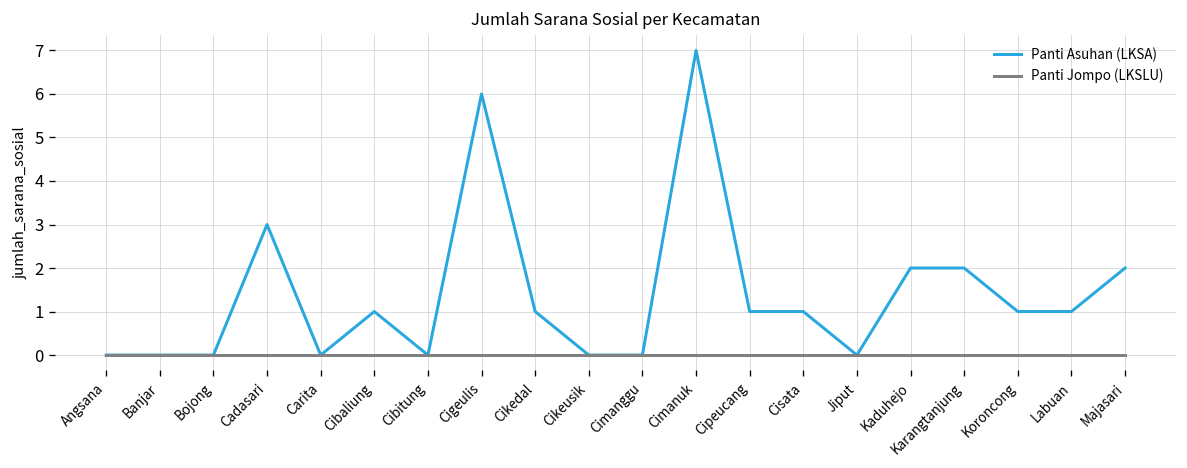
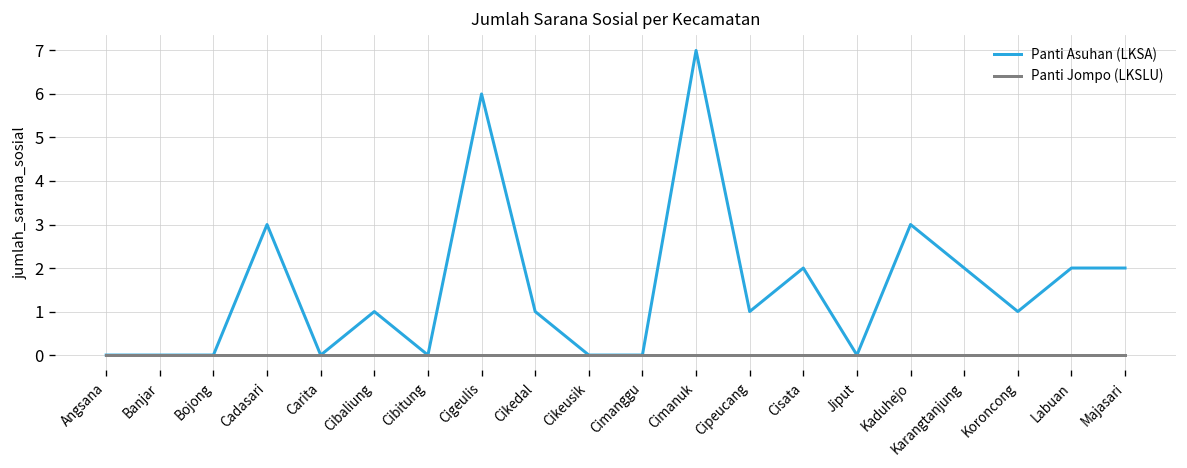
  {
    "Panti Asuhan (LKSA)": {
      "Cadasari": 3,
      "Cibaliung": 1,
      "Cigeulis": 6,
      "Cikedal": 1,
      "Cimanuk": 7,
      "Cipeucang": 1,
-     "Cisata": 1,
-     "Kaduhejo": 2,
+     "Cisata": 2,
+     "Kaduhejo": 3,
      "Karangtanjung": 2,
      "Koroncong": 1,
-     "Labuan": 1,
+     "Labuan": 2,
      "Majasari": 2
    },
    "Panti Jompo (LKSLU)": {
      "Cadasari": 0,
      "Cibaliung": 0,
      "Cigeulis": 0,
      "Cikedal": 0,
      "Cimanuk": 0,
      "Cipeucang": 0,
      "Cisata": 0,
      "Kaduhejo": 0,
      "Karangtanjung": 0,
      "Koroncong": 0,
      "Labuan": 0,
      "Majasari": 0
    }
  }
